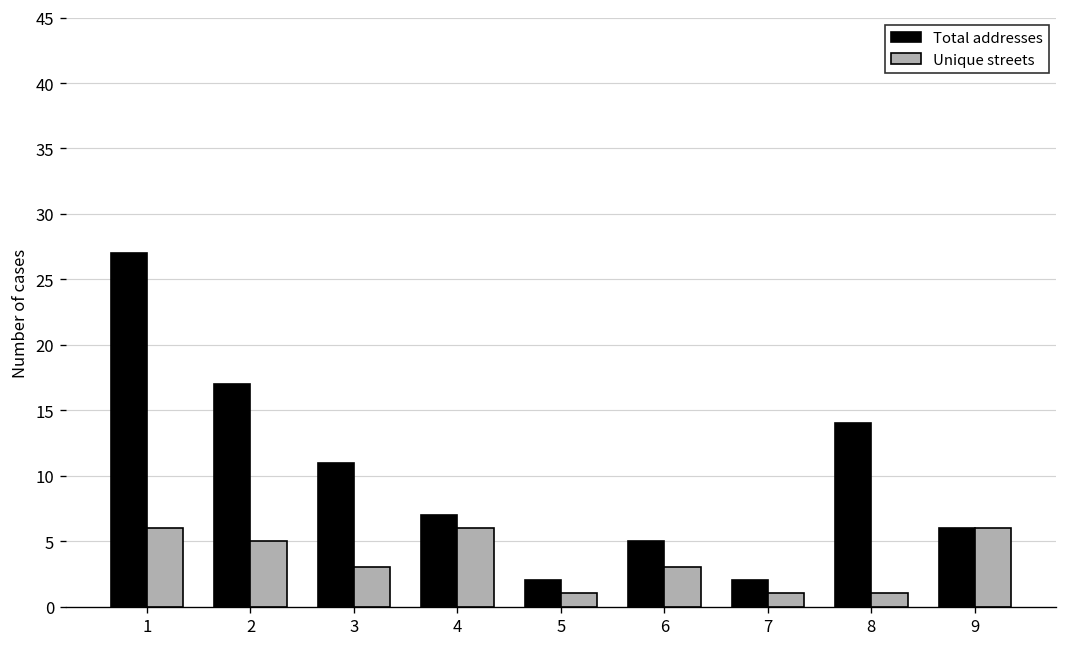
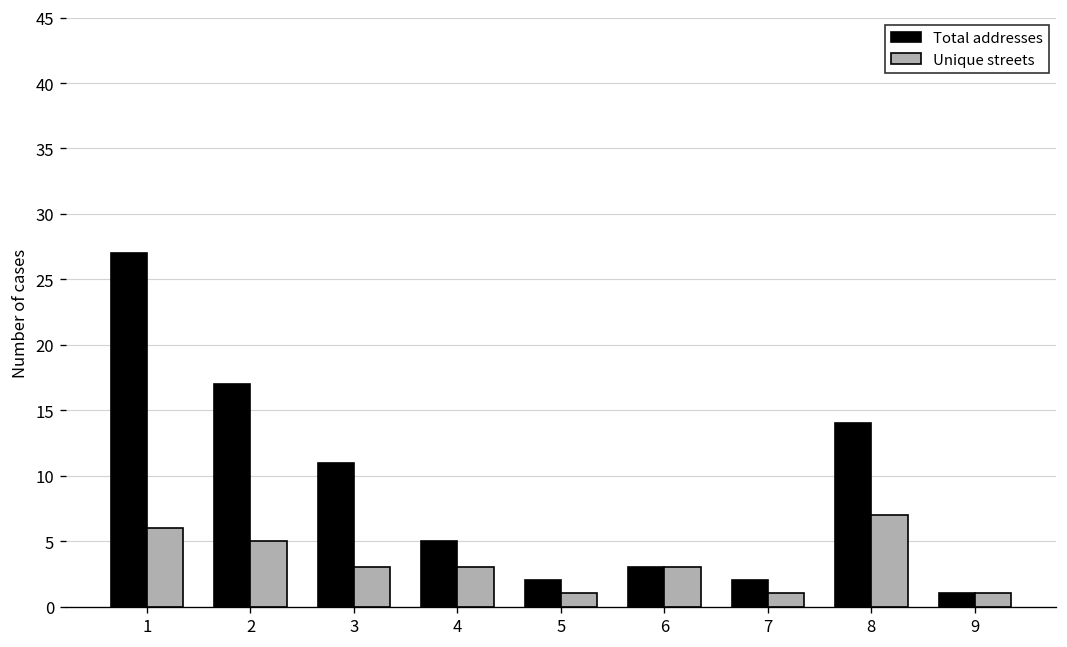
  {
    "Total addresses": {
      "1": 27,
      "2": 17,
      "3": 11,
-     "4": 7,
+     "4": 5,
      "5": 2,
-     "6": 5,
+     "6": 3,
      "7": 2,
      "8": 14,
-     "9": 6
+     "9": 1
    },
    "Unique streets": {
      "1": 6,
      "2": 5,
      "3": 3,
-     "4": 6,
+     "4": 3,
      "5": 1,
      "6": 3,
      "7": 1,
-     "8": 1,
-     "9": 6
+     "8": 7,
+     "9": 1
    }
  }
